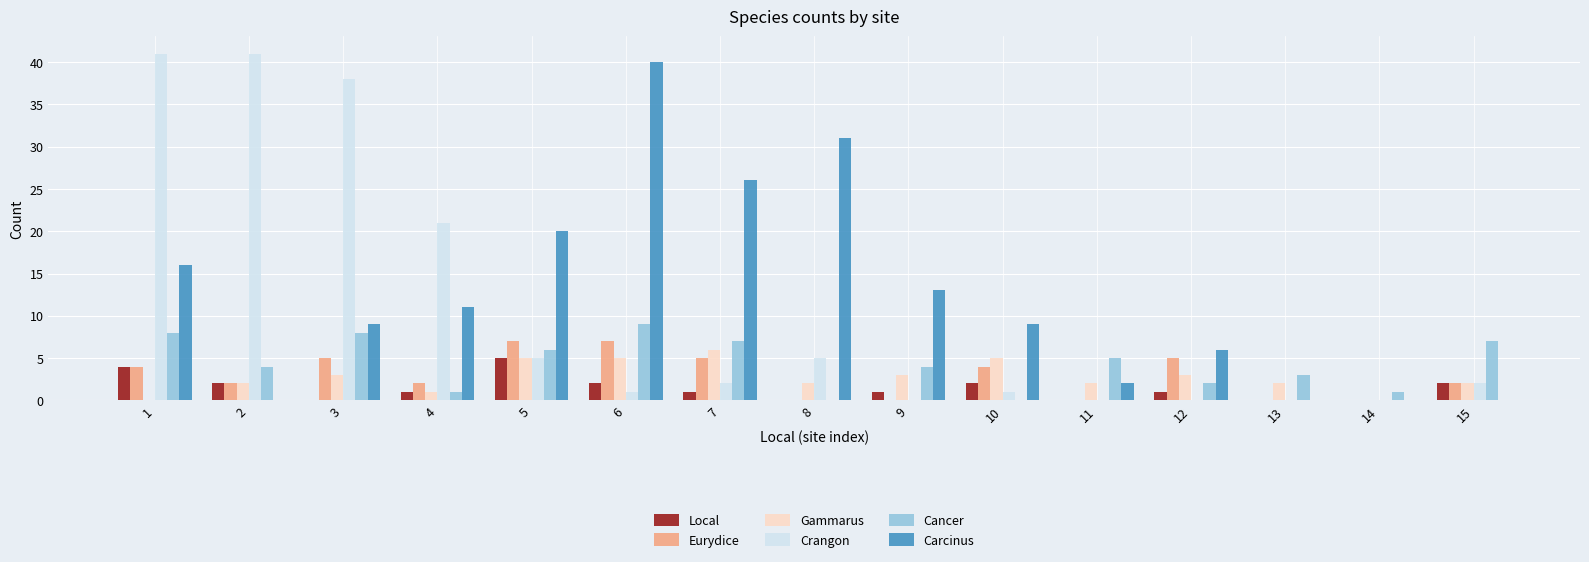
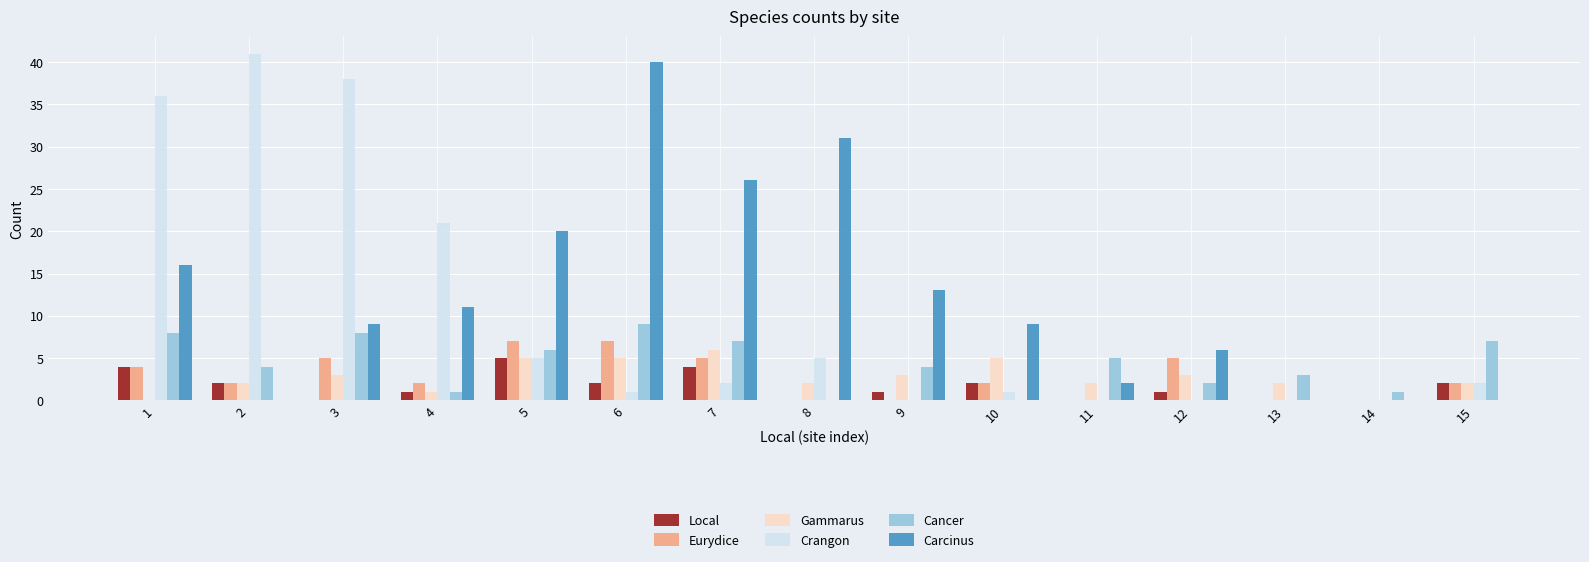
  {
    "Local": {
      "1": 4,
      "2": 2,
      "3": 0,
      "4": 1,
      "5": 5,
      "6": 2,
-     "7": 1,
+     "7": 4,
      "8": 0,
      "9": 1,
      "10": 2,
      "11": 0,
      "12": 1,
      "13": 0,
      "14": 0,
      "15": 2
    },
    "Eurydice": {
      "1": 4,
      "2": 2,
      "3": 5,
      "4": 2,
      "5": 7,
      "6": 7,
      "7": 5,
      "8": 0,
      "9": 0,
-     "10": 4,
+     "10": 2,
      "11": 0,
      "12": 5,
      "13": 0,
      "14": 0,
      "15": 2
    },
    "Gammarus": {
      "1": 0,
      "2": 2,
      "3": 3,
      "4": 1,
      "5": 5,
      "6": 5,
      "7": 6,
      "8": 2,
      "9": 3,
      "10": 5,
      "11": 2,
      "12": 3,
      "13": 2,
      "14": 0,
      "15": 2
    },
    "Crangon": {
-     "1": 41,
+     "1": 36,
      "2": 41,
      "3": 38,
      "4": 21,
      "5": 5,
      "6": 1,
      "7": 2,
      "8": 5,
      "9": 0,
      "10": 1,
      "11": 0,
      "12": 0,
      "13": 0,
      "14": 0,
      "15": 2
    },
    "Cancer": {
      "1": 8,
      "2": 4,
      "3": 8,
      "4": 1,
      "5": 6,
      "6": 9,
      "7": 7,
      "8": 0,
      "9": 4,
      "10": 0,
      "11": 5,
      "12": 2,
      "13": 3,
      "14": 1,
      "15": 7
    },
    "Carcinus": {
      "1": 16,
      "2": 0,
      "3": 9,
      "4": 11,
      "5": 20,
      "6": 40,
      "7": 26,
      "8": 31,
      "9": 13,
      "10": 9,
      "11": 2,
      "12": 6,
      "13": 0,
      "14": 0,
      "15": 0
    }
  }
